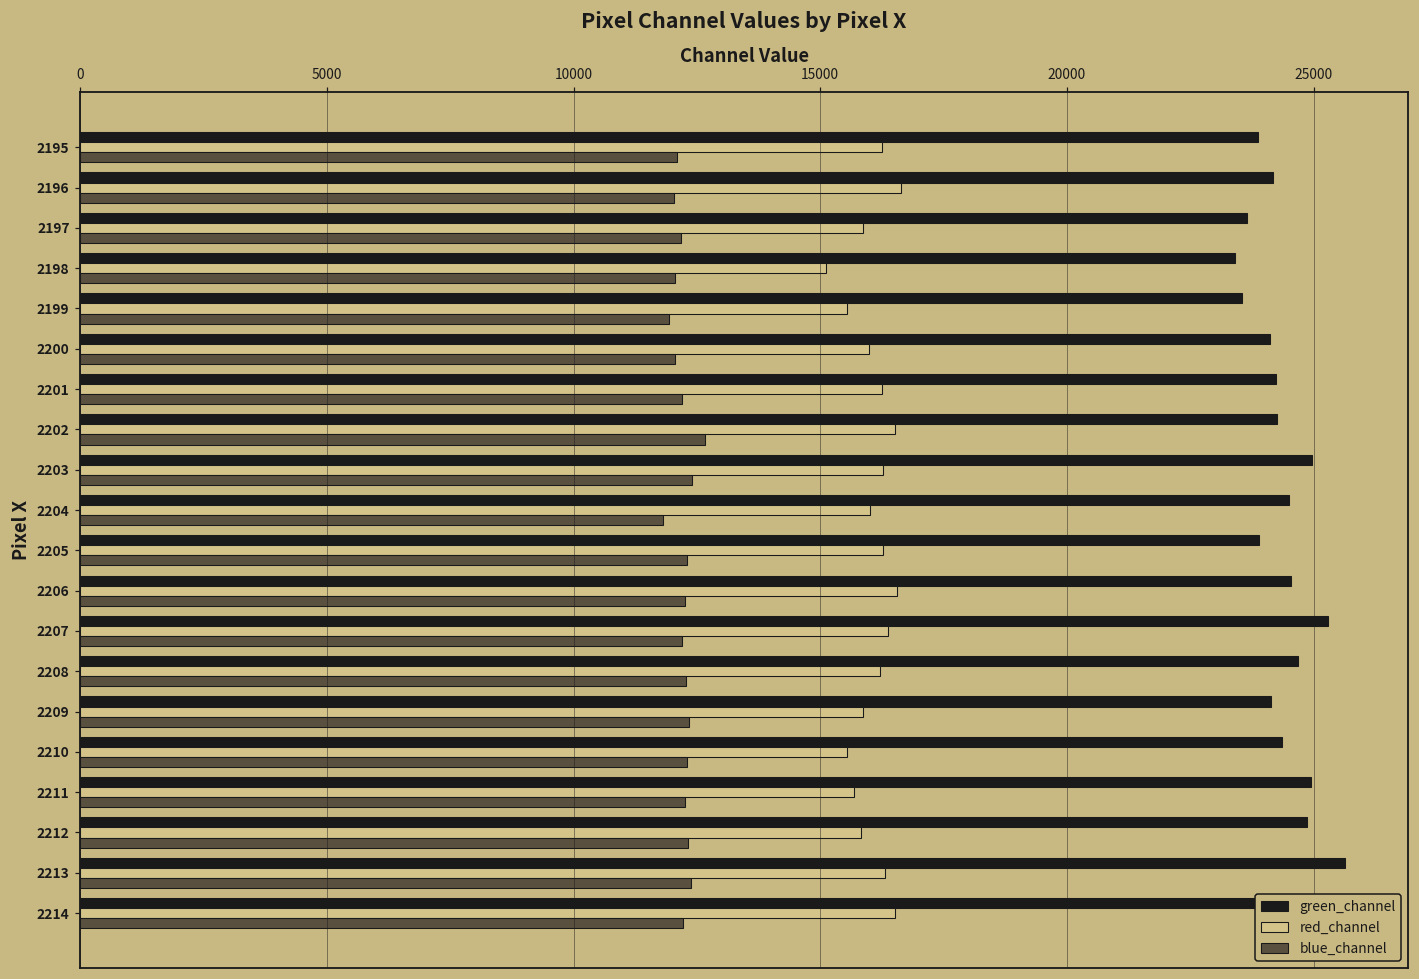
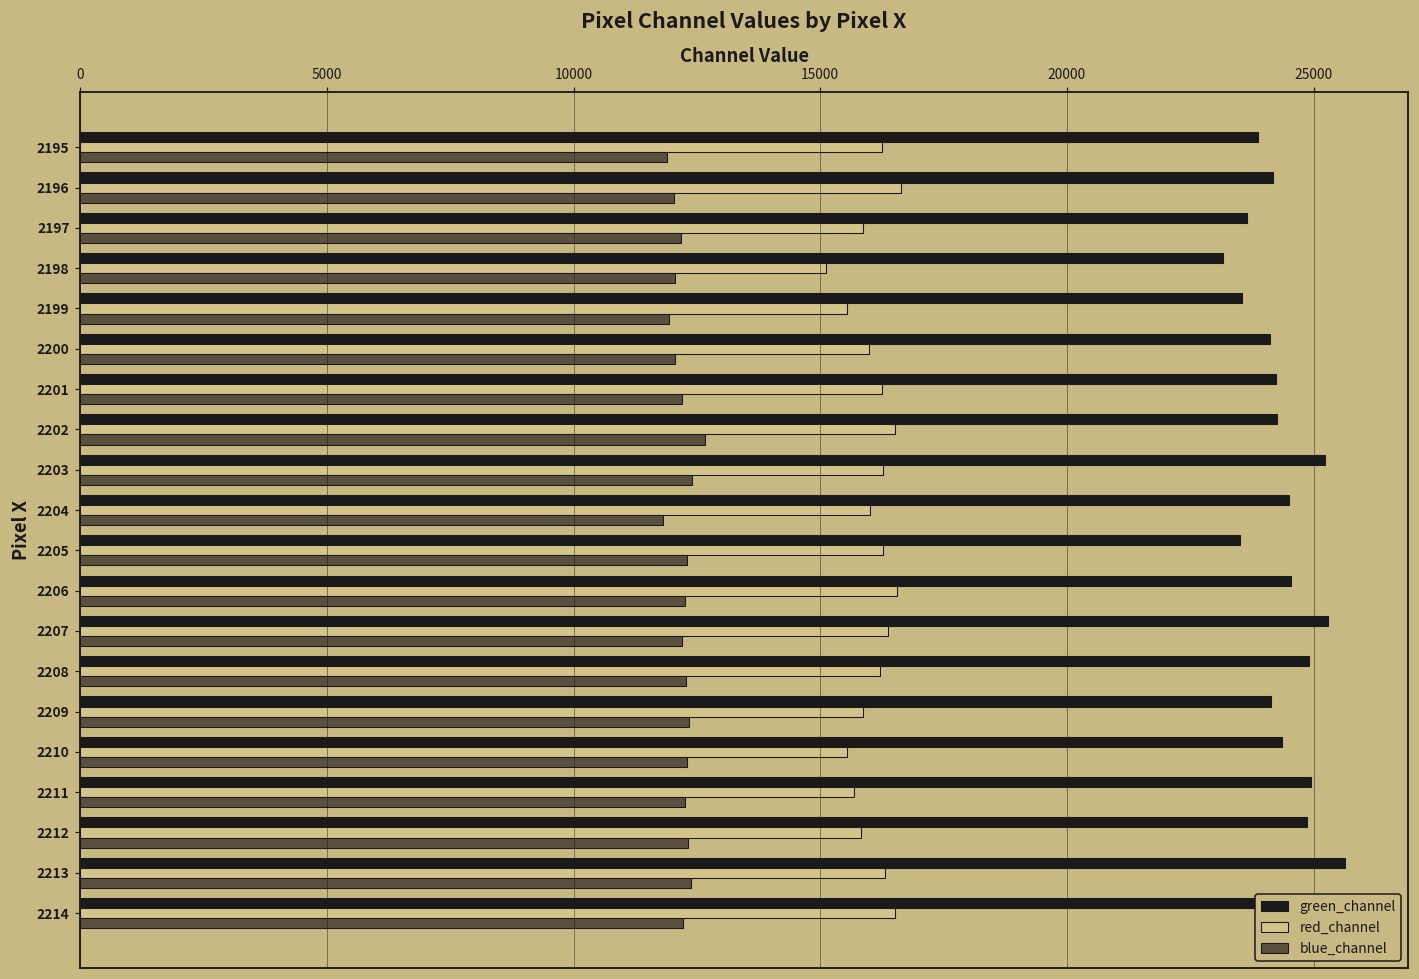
  {
    "green_channel": {
      "2195": 23900,
      "2196": 24200,
      "2197": 23600,
-     "2198": 23400,
+     "2198": 23200,
      "2199": 23500,
      "2200": 24100,
      "2201": 24200,
      "2202": 24300,
-     "2203": 25000,
+     "2203": 25200,
      "2204": 24500,
-     "2205": 23900,
+     "2205": 23500,
      "2206": 24500,
      "2207": 25300,
-     "2208": 24700,
+     "2208": 24900,
      "2209": 24100,
      "2210": 24400,
      "2211": 24900,
      "2212": 24900,
      "2213": 25600
    },
    "red_channel": {
      "2195": 16200,
      "2196": 16600,
      "2197": 15900,
      "2198": 15100,
      "2199": 15600,
      "2200": 16000,
      "2201": 16300,
      "2202": 16500,
      "2203": 16300,
      "2204": 16000,
      "2205": 16300,
      "2206": 16600,
      "2207": 16400,
      "2208": 16200,
      "2209": 15900,
      "2210": 15500,
      "2211": 15700,
      "2212": 15800,
      "2213": 16300,
      "2214": 16500
    },
    "blue_channel": {
-     "2195": 12100,
+     "2195": 11900,
      "2196": 12000,
      "2197": 12200,
      "2198": 12100,
      "2199": 11900,
      "2200": 12100,
      "2201": 12200,
      "2202": 12700,
      "2203": 12400,
      "2204": 11800,
      "2205": 12300,
      "2206": 12300,
      "2207": 12200,
      "2208": 12300,
      "2209": 12300,
      "2210": 12300,
      "2211": 12300,
      "2212": 12300,
      "2213": 12400,
      "2214": 12200
    }
  }
